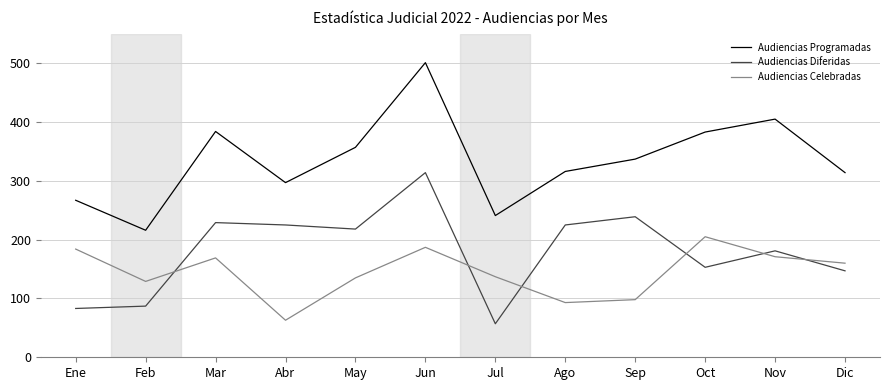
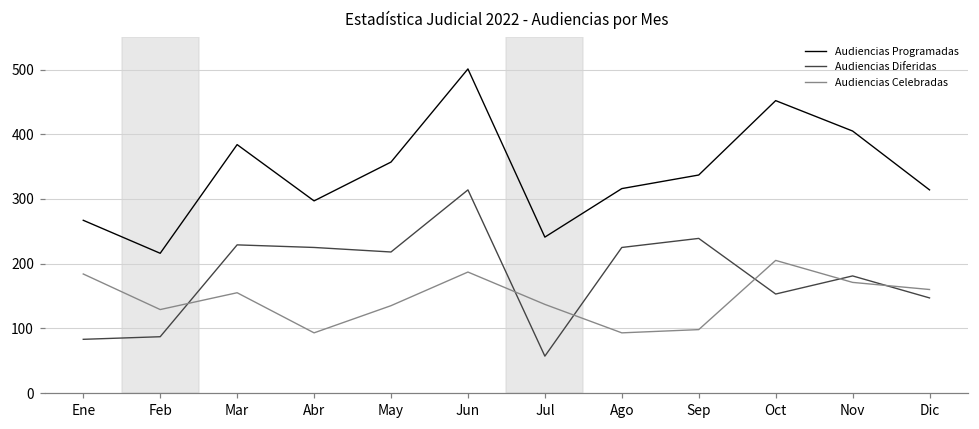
  {
    "Audiencias Programadas": {
      "Ene": 270,
      "Feb": 220,
      "Mar": 380,
      "Abr": 300,
      "May": 360,
      "Jun": 500,
      "Jul": 240,
      "Ago": 320,
      "Sep": 340,
-     "Oct": 380,
+     "Oct": 450,
      "Nov": 410,
      "Dic": 310
    },
    "Audiencias Diferidas": {
      "Ene": 80,
      "Feb": 90,
      "Mar": 230,
      "Abr": 230,
      "May": 220,
      "Jun": 310,
      "Jul": 60,
      "Ago": 230,
      "Sep": 240,
      "Oct": 150,
      "Nov": 180,
      "Dic": 150
    },
    "Audiencias Celebradas": {
      "Ene": 180,
      "Feb": 130,
-     "Mar": 170,
-     "Abr": 60,
+     "Mar": 160,
+     "Abr": 90,
      "May": 140,
      "Jun": 190,
      "Jul": 140,
      "Ago": 90,
      "Sep": 100,
      "Oct": 210,
      "Nov": 170,
      "Dic": 160
    }
  }
